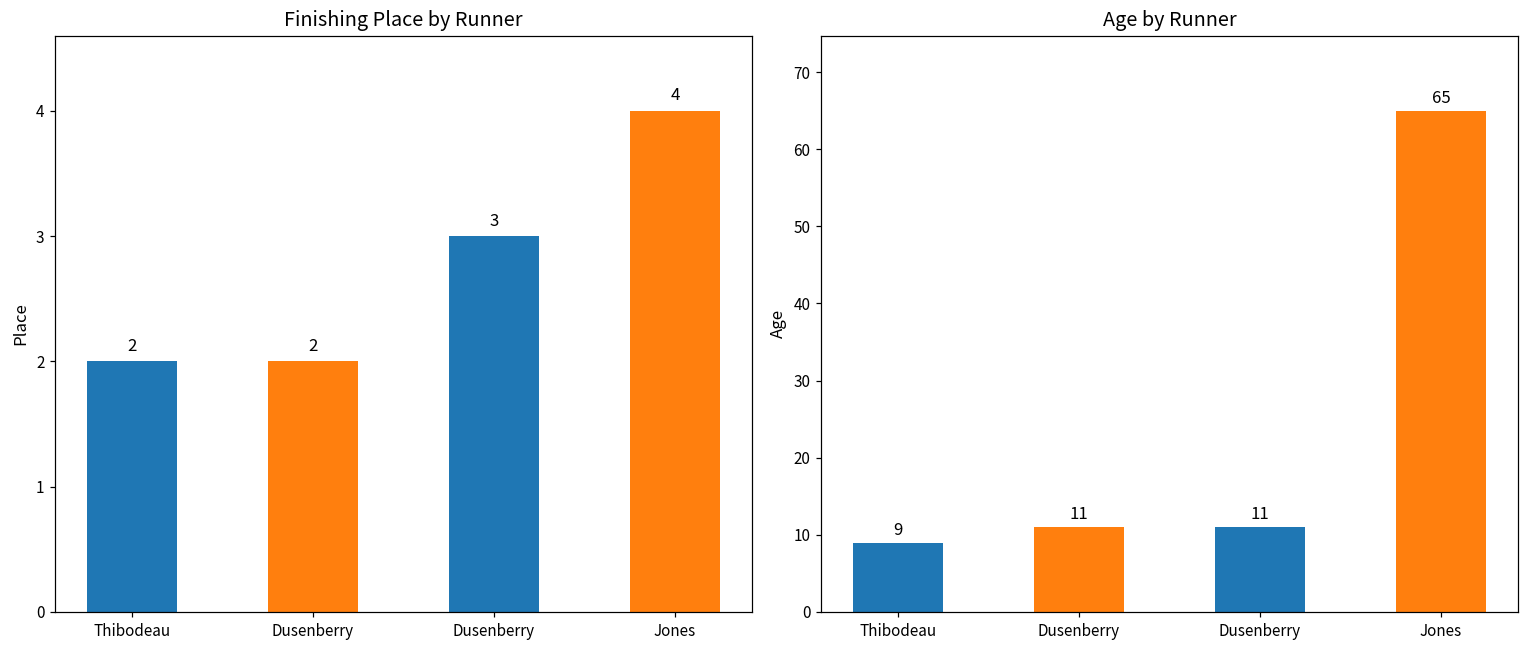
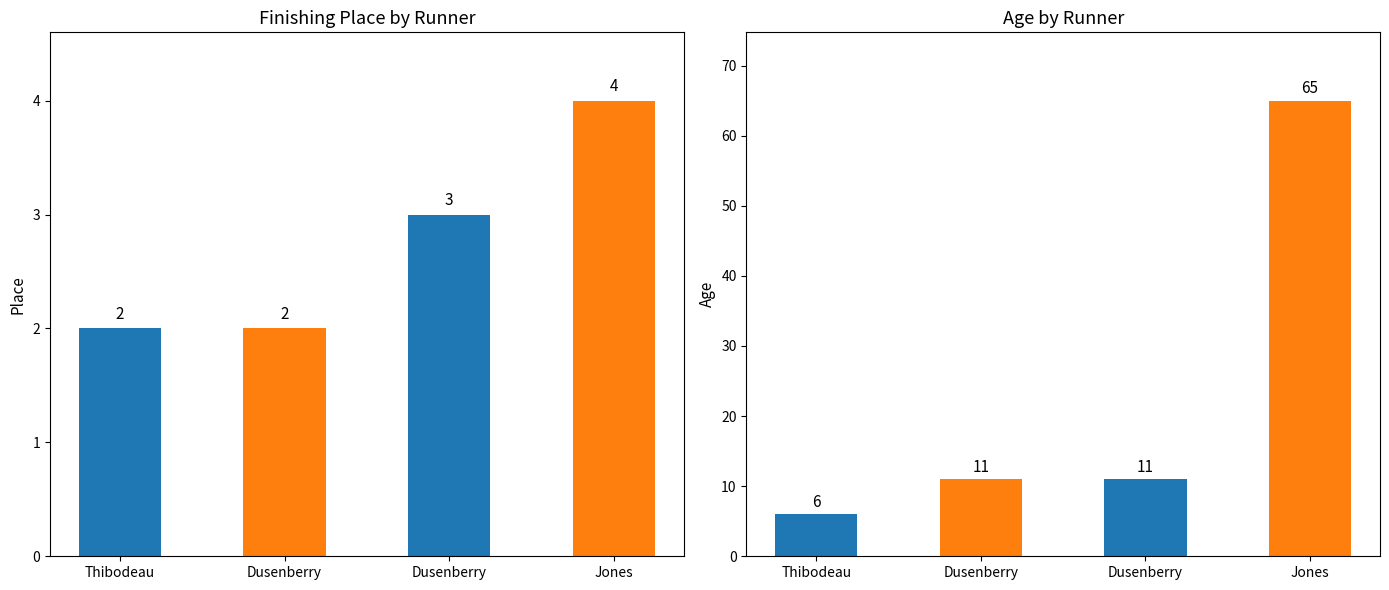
  {
    "Finishing Place by Runner": {
      "Thibodeau": 2,
      "Jones": 4
    },
    "Age by Runner": {
-     "Thibodeau": 9,
+     "Thibodeau": 6,
      "Jones": 65
    }
  }
